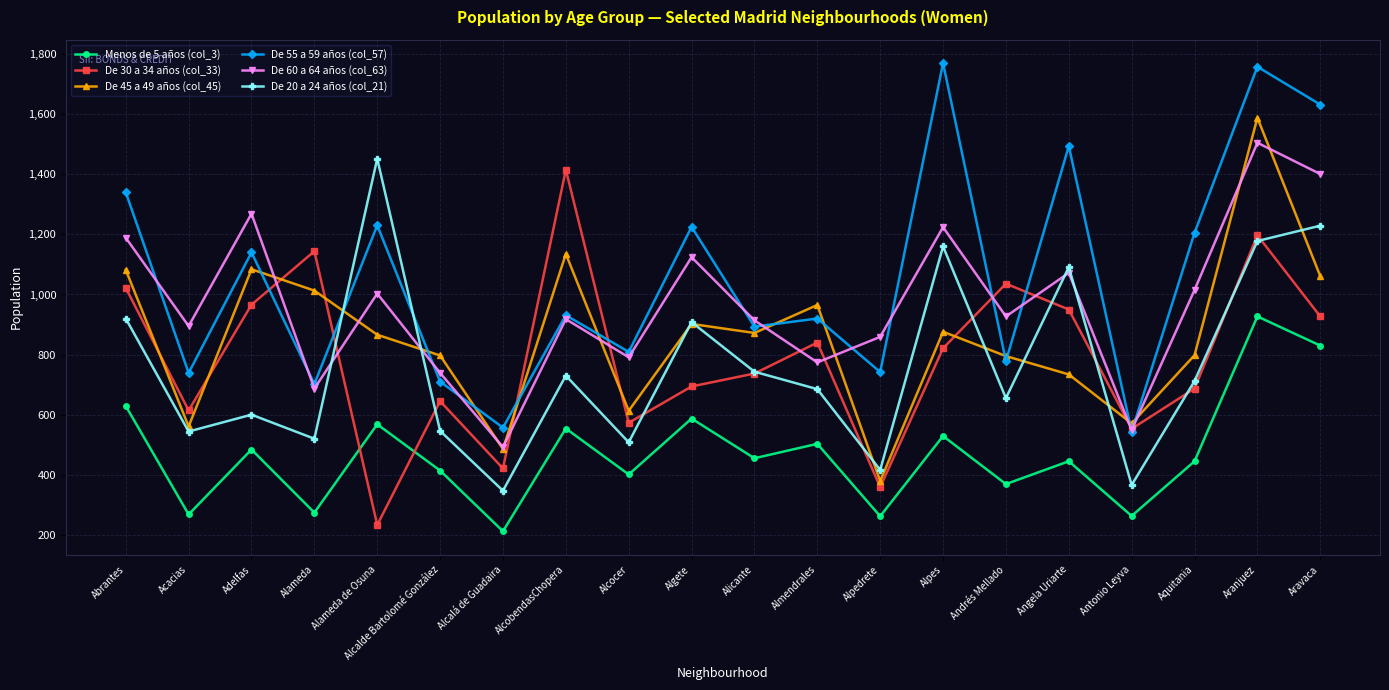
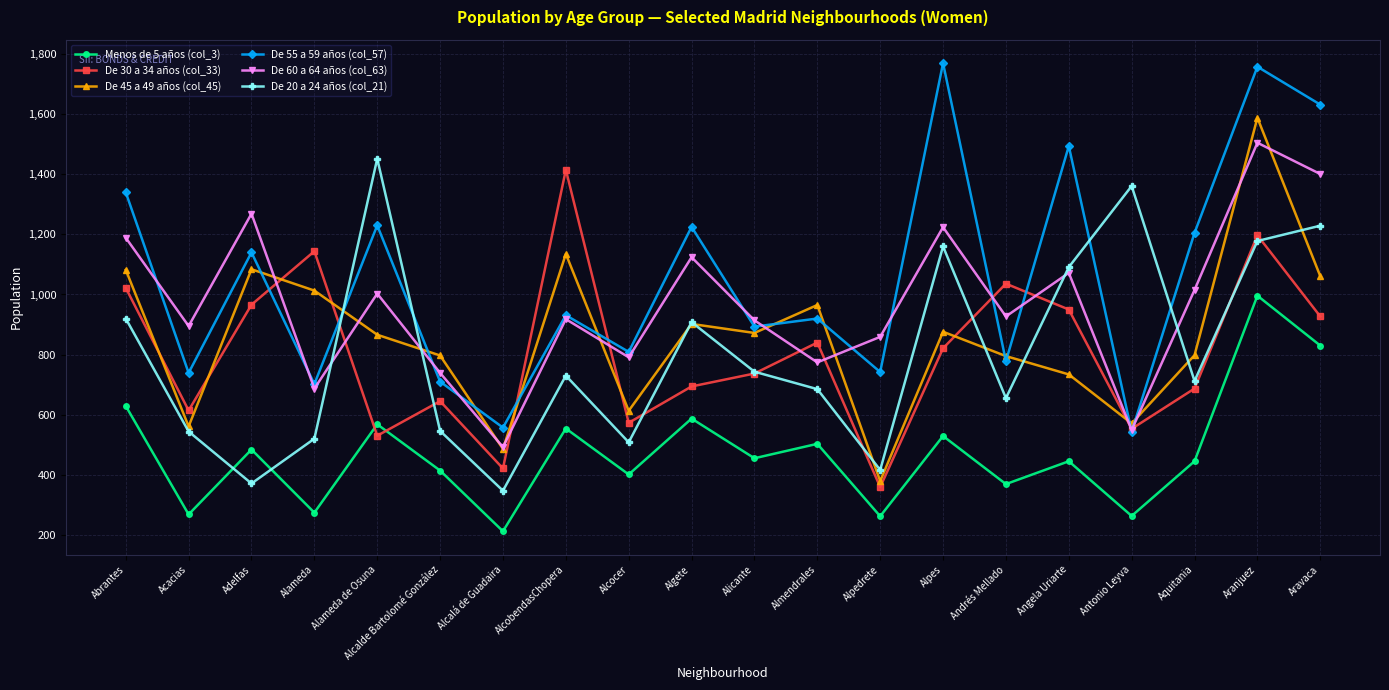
  {
    "Menos de 5 años (col_3)": {
      "Abrantes": "630",
      "Acacias": "270",
      "Adelfas": "480",
      "Alameda": "270",
      "Alameda de Osuna": "570",
      "Alcalde Bartolomé González": "410",
      "Alcalá de Guadaira": "210",
      "AlcobendasChopera": "550",
      "Alcocer": "400",
      "Algete": "590",
      "Alicante": "460",
      "Almendrales": "500",
      "Alpedrete": "260",
      "Alpes": "530",
      "Andrés Mellado": "370",
      "Angela Uriarte": "450",
      "Antonio Leyva": "260",
      "Aquitania": "450",
-     "Aranjuez": "930",
+     "Aranjuez": "1,000",
      "Aravaca": "830"
    },
    "De 30 a 34 años (col_33)": {
      "Abrantes": "1,020",
      "Acacias": "610",
      "Adelfas": "970",
      "Alameda": "1,140",
-     "Alameda de Osuna": "230",
+     "Alameda de Osuna": "530",
      "Alcalde Bartolomé González": "650",
      "Alcalá de Guadaira": "420",
      "AlcobendasChopera": "1,420",
      "Alcocer": "570",
      "Algete": "690",
      "Almendrales": "840",
      "Alpedrete": "360",
      "Alpes": "820",
      "Andrés Mellado": "1,040",
      "Angela Uriarte": "950",
      "Aquitania": "690",
      "Aranjuez": "1,200",
      "Aravaca": "930"
    },
    "De 45 a 49 años (col_45)": {
      "Abrantes": "1,080",
      "Acacias": "560",
      "Adelfas": "1,080",
      "Alameda": "1,010",
      "Alameda de Osuna": "870",
      "Alcalde Bartolomé González": "800",
      "AlcobendasChopera": "1,140",
      "Alcocer": "610",
      "Alicante": "870",
      "Almendrales": "970",
      "Alpedrete": "380",
      "Alpes": "880",
      "Andrés Mellado": "800",
      "Angela Uriarte": "730",
      "Antonio Leyva": "570",
      "Aquitania": "800",
      "Aranjuez": "1,590",
      "Aravaca": "1,060"
    },
    "De 55 a 59 años (col_57)": {
      "Abrantes": "1,340",
      "Acacias": "740",
      "Adelfas": "1,140",
      "Alameda": "700",
      "Alameda de Osuna": "1,230",
      "Alcalde Bartolomé González": "710",
      "Alcalá de Guadaira": "560",
      "AlcobendasChopera": "930",
      "Alcocer": "810",
      "Algete": "1,230",
      "Alicante": "890",
      "Almendrales": "920",
      "Alpedrete": "740",
      "Alpes": "1,770",
      "Andrés Mellado": "780",
      "Angela Uriarte": "1,490",
      "Aquitania": "1,210",
      "Aranjuez": "1,760",
      "Aravaca": "1,630"
    },
    "De 60 a 64 años (col_63)": {
      "Abrantes": "1,190",
      "Acacias": "900",
      "Adelfas": "1,270",
      "Alameda": "690",
      "Alameda de Osuna": "1,000",
      "Alcalde Bartolomé González": "740",
      "AlcobendasChopera": "920",
      "Alcocer": "790",
      "Algete": "1,120",
      "Alicante": "910",
      "Almendrales": "770",
      "Alpedrete": "860",
      "Alpes": "1,220",
      "Andrés Mellado": "930",
      "Angela Uriarte": "1,070",
      "Aquitania": "1,020",
      "Aranjuez": "1,510",
      "Aravaca": "1,400"
    },
    "De 20 a 24 años (col_21)": {
      "Abrantes": "920",
      "Acacias": "540",
-     "Adelfas": "600",
+     "Adelfas": "370",
      "Alameda": "520",
      "Alameda de Osuna": "1,450",
      "Alcalde Bartolomé González": "550",
      "Alcalá de Guadaira": "350",
      "AlcobendasChopera": "730",
      "Alcocer": "510",
      "Almendrales": "690",
      "Alpedrete": "420",
      "Alpes": "1,160",
      "Andrés Mellado": "660",
      "Angela Uriarte": "1,090",
-     "Antonio Leyva": "370",
+     "Antonio Leyva": "1,360",
      "Aquitania": "710",
      "Aranjuez": "1,180",
      "Aravaca": "1,230"
    }
  }
